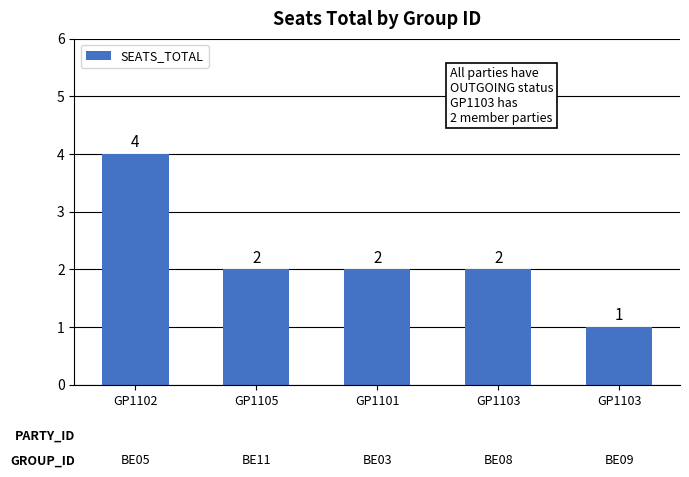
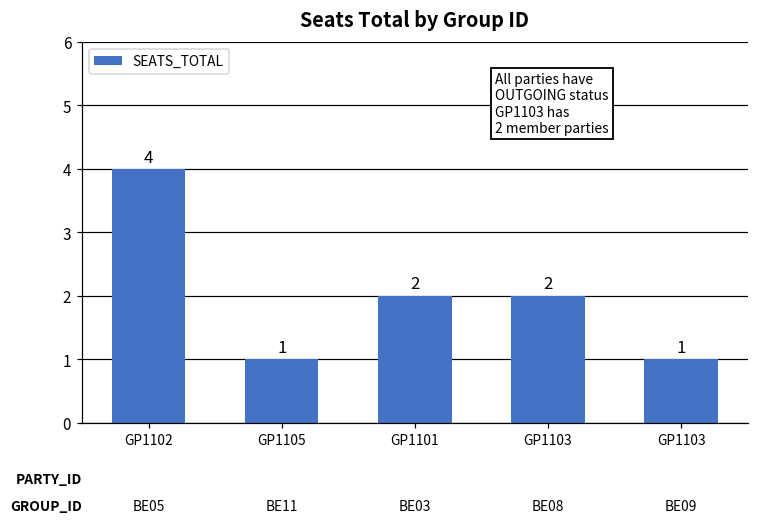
  {
    "GP1102": 4,
-   "GP1105": 2,
+   "GP1105": 1,
    "GP1101": 2
  }
